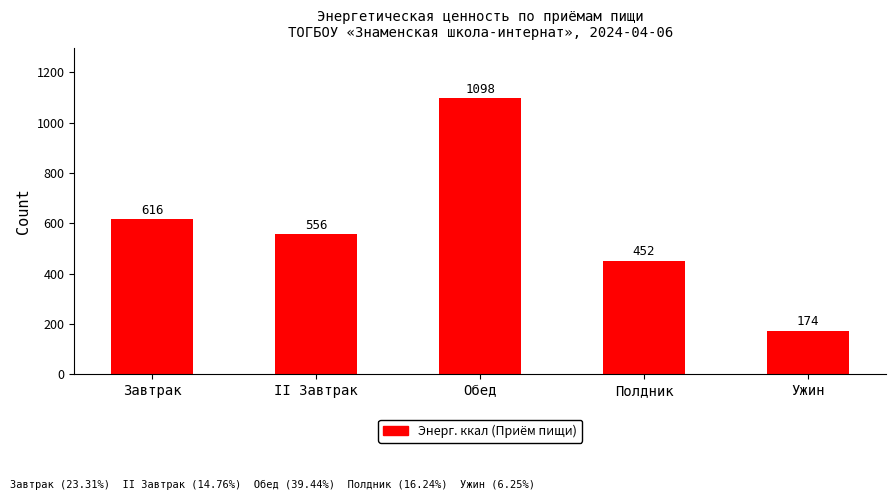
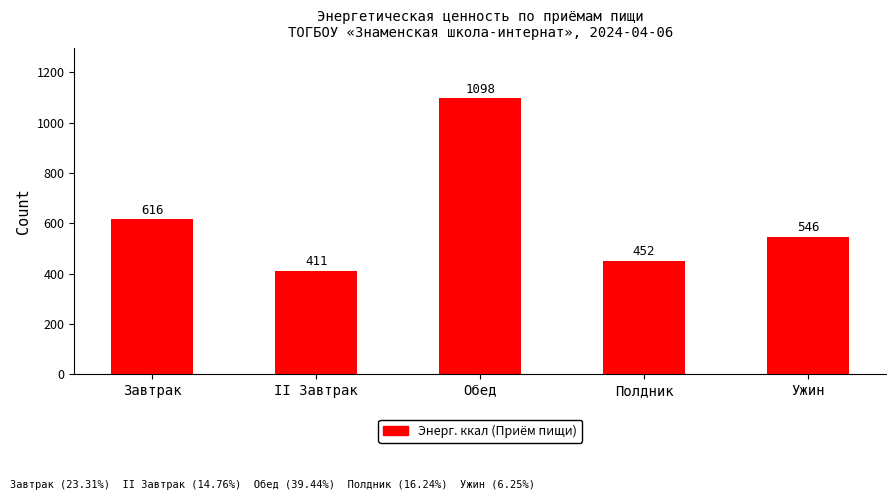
  {
-   "II Завтрак": 556,
+   "II Завтрак": 411,
    "Обед": 1098,
    "Полдник": 452,
-   "Ужин": 174
+   "Ужин": 546
  }
